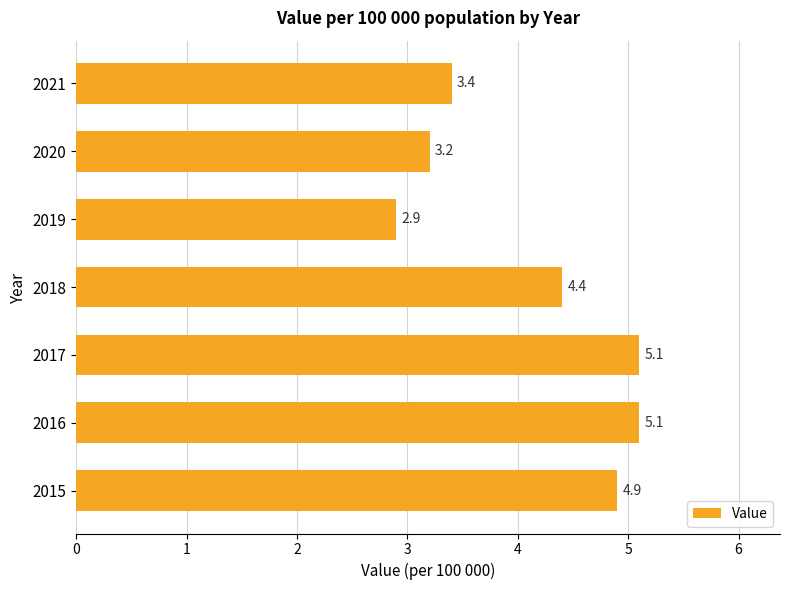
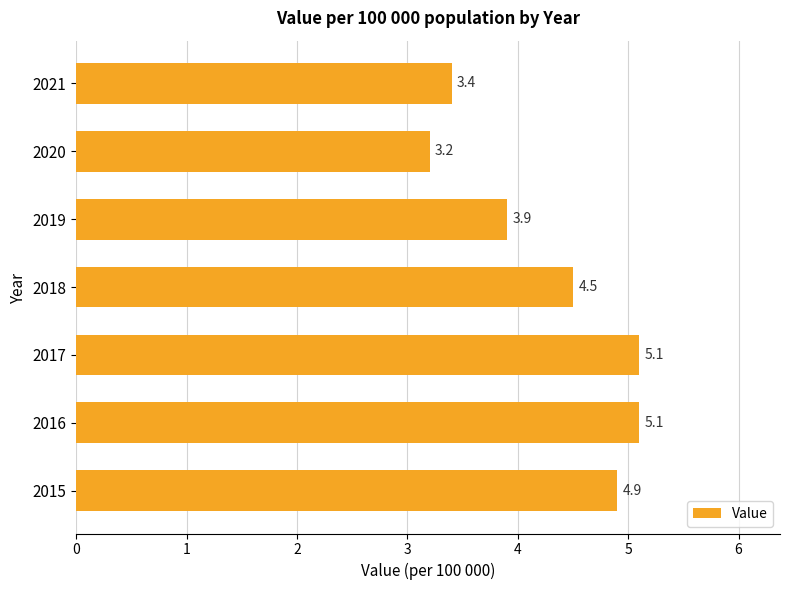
  {
    "2021": 3.4,
    "2020": 3.2,
-   "2019": 2.9,
-   "2018": 4.4,
+   "2019": 3.9,
+   "2018": 4.5,
    "2017": 5.1,
    "2016": 5.1,
    "2015": 4.9
  }
